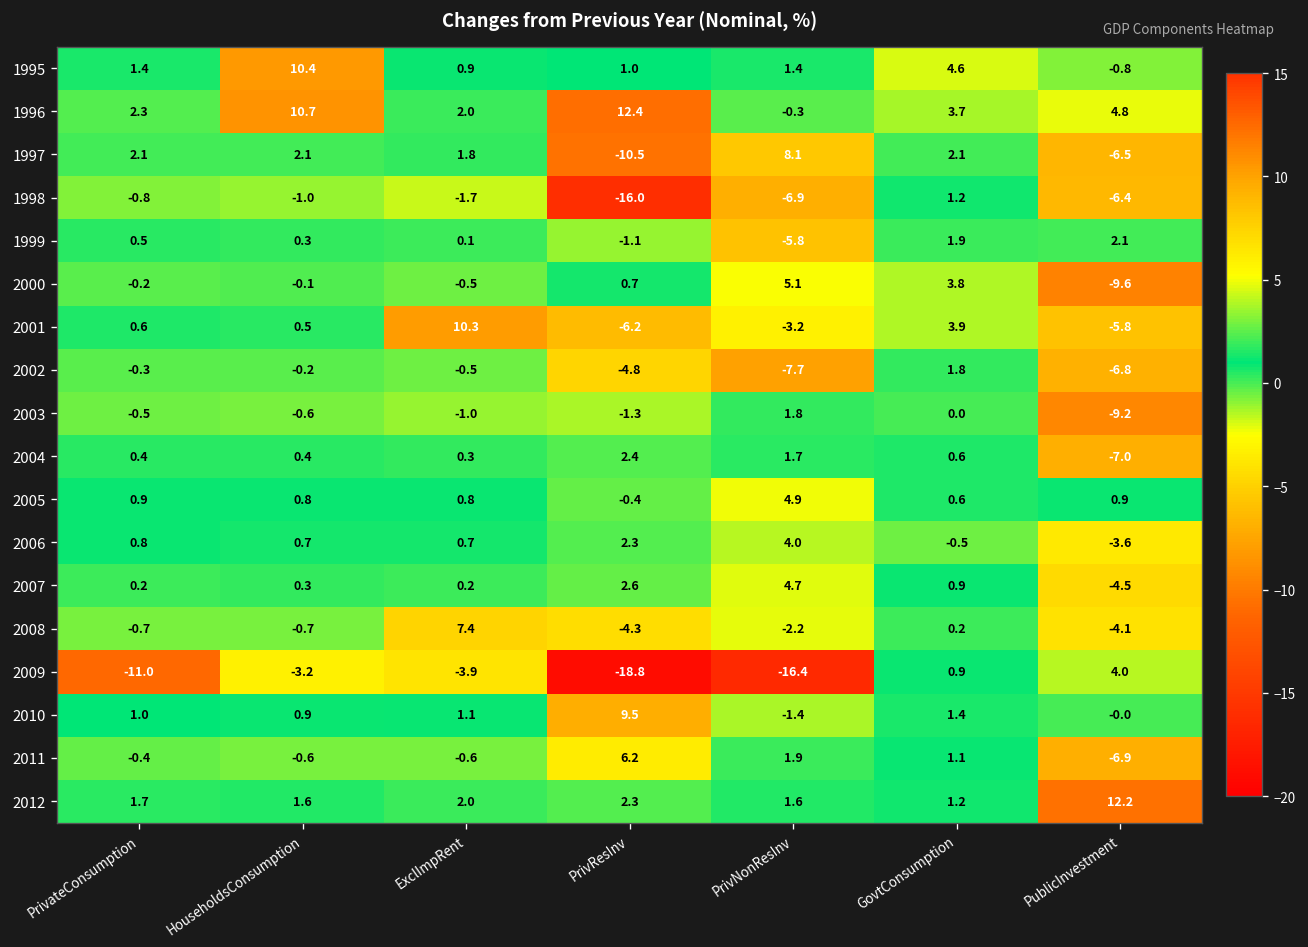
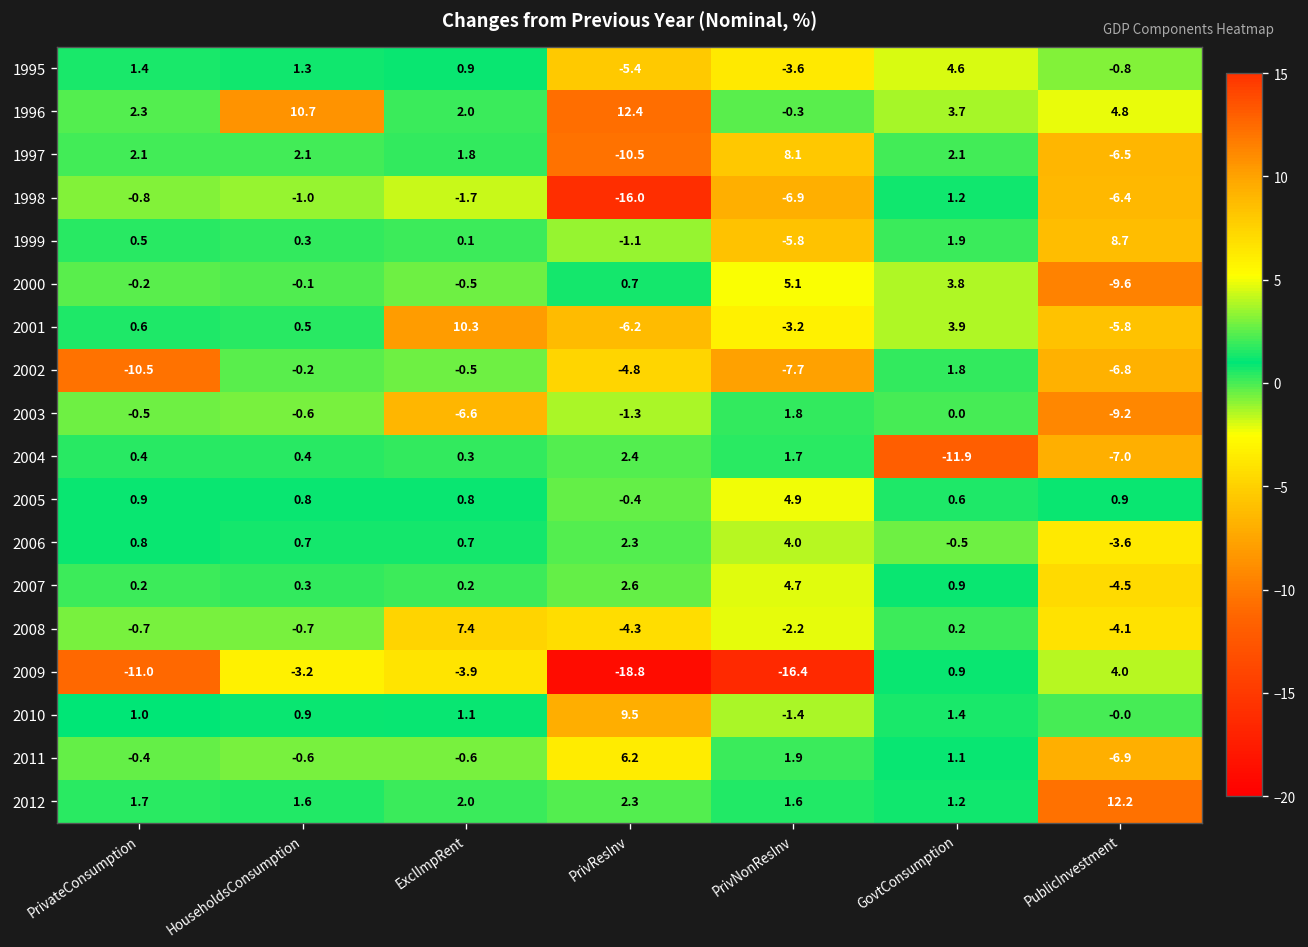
  {
    "1995": {
      "PrivateConsumption": 1.4,
-     "HouseholdsConsumption": 10.4,
+     "HouseholdsConsumption": 1.3,
      "ExclImpRent": 0.9,
-     "PrivResInv": 1.0,
-     "PrivNonResInv": 1.4,
+     "PrivResInv": -5.4,
+     "PrivNonResInv": -3.6,
      "GovtConsumption": 4.6,
      "PublicInvestment": -0.8
    },
    "1996": {
      "PrivateConsumption": 2.3,
      "HouseholdsConsumption": 10.7,
      "ExclImpRent": 2.0,
      "PrivResInv": 12.4,
      "PrivNonResInv": -0.3,
      "GovtConsumption": 3.7,
      "PublicInvestment": 4.8
    },
    "1997": {
      "PrivateConsumption": 2.1,
      "HouseholdsConsumption": 2.1,
      "ExclImpRent": 1.8,
      "PrivResInv": -10.5,
      "PrivNonResInv": 8.1,
      "GovtConsumption": 2.1,
      "PublicInvestment": -6.5
    },
    "1998": {
      "PrivateConsumption": -0.8,
      "HouseholdsConsumption": -1.0,
      "ExclImpRent": -1.7,
      "PrivResInv": -16.0,
      "PrivNonResInv": -6.9,
      "GovtConsumption": 1.2,
      "PublicInvestment": -6.4
    },
    "1999": {
      "PrivateConsumption": 0.5,
      "HouseholdsConsumption": 0.3,
      "ExclImpRent": 0.1,
      "PrivResInv": -1.1,
      "PrivNonResInv": -5.8,
      "GovtConsumption": 1.9,
-     "PublicInvestment": 2.1
+     "PublicInvestment": 8.7
    },
    "2000": {
      "PrivateConsumption": -0.2,
      "HouseholdsConsumption": -0.1,
      "ExclImpRent": -0.5,
      "PrivResInv": 0.7,
      "PrivNonResInv": 5.1,
      "GovtConsumption": 3.8,
      "PublicInvestment": -9.6
    },
    "2001": {
      "PrivateConsumption": 0.6,
      "HouseholdsConsumption": 0.5,
      "ExclImpRent": 10.3,
      "PrivResInv": -6.2,
      "PrivNonResInv": -3.2,
      "GovtConsumption": 3.9,
      "PublicInvestment": -5.8
    },
    "2002": {
-     "PrivateConsumption": -0.3,
+     "PrivateConsumption": -10.5,
      "HouseholdsConsumption": -0.2,
      "ExclImpRent": -0.5,
      "PrivResInv": -4.8,
      "PrivNonResInv": -7.7,
      "GovtConsumption": 1.8,
      "PublicInvestment": -6.8
    },
    "2003": {
      "PrivateConsumption": -0.5,
      "HouseholdsConsumption": -0.6,
-     "ExclImpRent": -1.0,
+     "ExclImpRent": -6.6,
      "PrivResInv": -1.3,
      "PrivNonResInv": 1.8,
      "GovtConsumption": 0.0,
      "PublicInvestment": -9.2
    },
    "2004": {
      "PrivateConsumption": 0.4,
      "HouseholdsConsumption": 0.4,
      "ExclImpRent": 0.3,
      "PrivResInv": 2.4,
      "PrivNonResInv": 1.7,
-     "GovtConsumption": 0.6,
+     "GovtConsumption": -11.9,
      "PublicInvestment": -7.0
    },
    "2005": {
      "PrivateConsumption": 0.9,
      "HouseholdsConsumption": 0.8,
      "ExclImpRent": 0.8,
      "PrivResInv": -0.4,
      "PrivNonResInv": 4.9,
      "GovtConsumption": 0.6,
      "PublicInvestment": 0.9
    },
    "2006": {
      "PrivateConsumption": 0.8,
      "HouseholdsConsumption": 0.7,
      "ExclImpRent": 0.7,
      "PrivResInv": 2.3,
      "PrivNonResInv": 4.0,
      "GovtConsumption": -0.5,
      "PublicInvestment": -3.6
    },
    "2007": {
      "PrivateConsumption": 0.2,
      "HouseholdsConsumption": 0.3,
      "ExclImpRent": 0.2,
      "PrivResInv": 2.6,
      "PrivNonResInv": 4.7,
      "GovtConsumption": 0.9,
      "PublicInvestment": -4.5
    },
    "2008": {
      "PrivateConsumption": -0.7,
      "HouseholdsConsumption": -0.7,
      "ExclImpRent": 7.4,
      "PrivResInv": -4.3,
      "PrivNonResInv": -2.2,
      "GovtConsumption": 0.2,
      "PublicInvestment": -4.1
    },
    "2009": {
      "PrivateConsumption": -11.0,
      "HouseholdsConsumption": -3.2,
      "ExclImpRent": -3.9,
      "PrivResInv": -18.8,
      "PrivNonResInv": -16.4,
      "GovtConsumption": 0.9,
      "PublicInvestment": 4.0
    },
    "2010": {
      "PrivateConsumption": 1.0,
      "HouseholdsConsumption": 0.9,
      "ExclImpRent": 1.1,
      "PrivResInv": 9.5,
      "PrivNonResInv": -1.4,
      "GovtConsumption": 1.4,
      "PublicInvestment": -0.0
    },
    "2011": {
      "PrivateConsumption": -0.4,
      "HouseholdsConsumption": -0.6,
      "ExclImpRent": -0.6,
      "PrivResInv": 6.2,
      "PrivNonResInv": 1.9,
      "GovtConsumption": 1.1,
      "PublicInvestment": -6.9
    },
    "2012": {
      "PrivateConsumption": 1.7,
      "HouseholdsConsumption": 1.6,
      "ExclImpRent": 2.0,
      "PrivResInv": 2.3,
      "PrivNonResInv": 1.6,
      "GovtConsumption": 1.2,
      "PublicInvestment": 12.2
    }
  }
